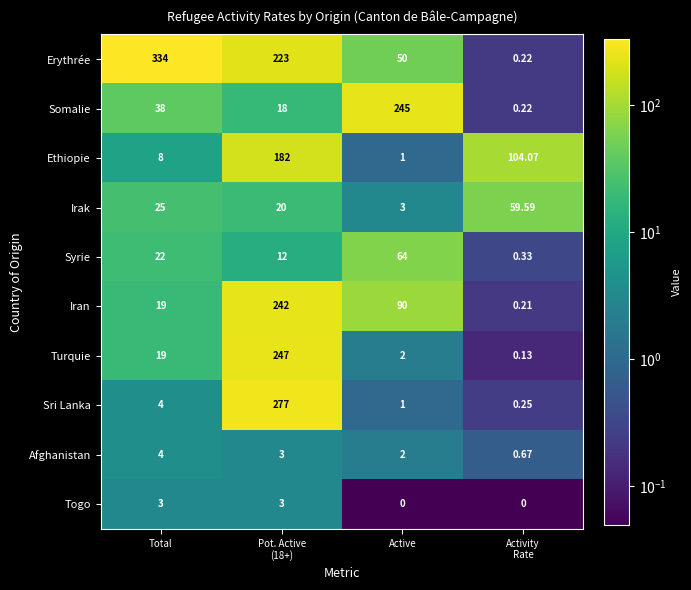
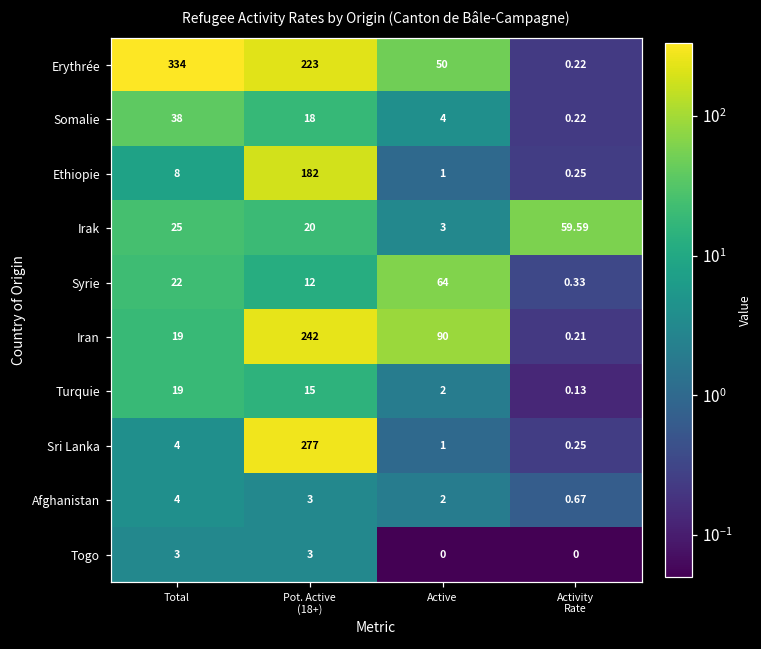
  {
    "Erythrée": {
      "Total": 334,
      "Pot. Active (18+)": 223,
      "Active": 50,
      "Activity Rate": 0.22
    },
    "Somalie": {
      "Total": 38,
      "Pot. Active (18+)": 18,
-     "Active": 245,
+     "Active": 4,
      "Activity Rate": 0.22
    },
    "Ethiopie": {
      "Total": 8,
      "Pot. Active (18+)": 182,
      "Active": 1,
-     "Activity Rate": 104.07
+     "Activity Rate": 0.25
    },
    "Irak": {
      "Total": 25,
      "Pot. Active (18+)": 20,
      "Active": 3,
      "Activity Rate": 59.59
    },
    "Syrie": {
      "Total": 22,
      "Pot. Active (18+)": 12,
      "Active": 64,
      "Activity Rate": 0.33
    },
    "Iran": {
      "Total": 19,
      "Pot. Active (18+)": 242,
      "Active": 90,
      "Activity Rate": 0.21
    },
    "Turquie": {
      "Total": 19,
-     "Pot. Active (18+)": 247,
+     "Pot. Active (18+)": 15,
      "Active": 2,
      "Activity Rate": 0.13
    },
    "Sri Lanka": {
      "Total": 4,
      "Pot. Active (18+)": 277,
      "Active": 1,
      "Activity Rate": 0.25
    },
    "Afghanistan": {
      "Total": 4,
      "Pot. Active (18+)": 3,
      "Active": 2,
      "Activity Rate": 0.67
    },
    "Togo": {
      "Total": 3,
      "Pot. Active (18+)": 3,
      "Active": 0,
      "Activity Rate": 0
    }
  }
